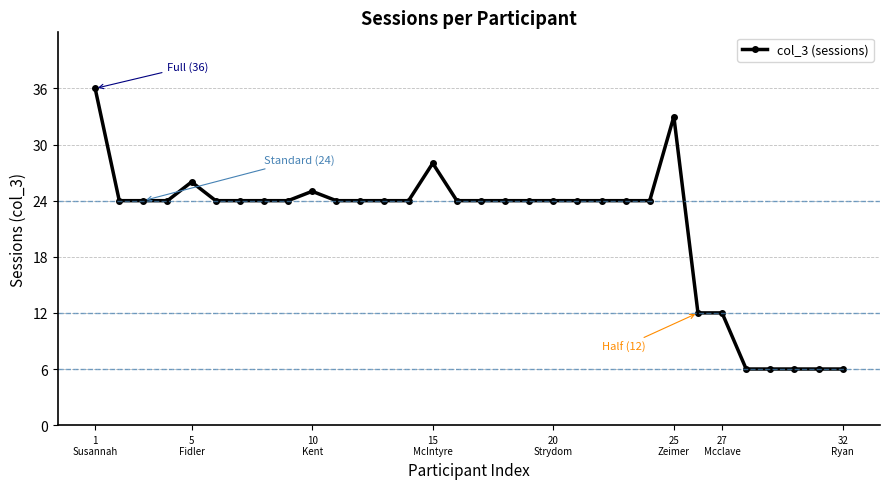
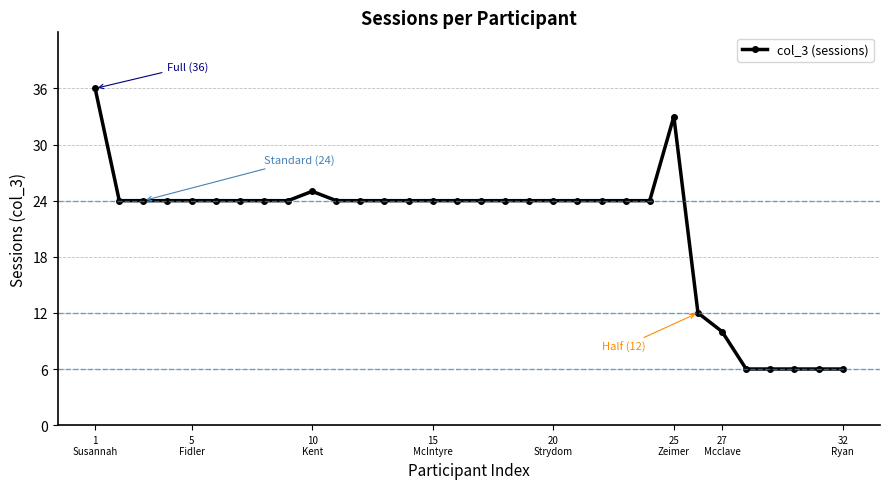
  {
-   "5 Fidler": 26,
-   "15 McIntyre": 28,
+   "5 Fidler": 24,
+   "15 McIntyre": 24,
    "20 Strydom": 24,
    "25 Zeimer": 33,
-   "27 Mcclave": 12,
+   "27 Mcclave": 10,
    "32 Ryan": 6
  }
